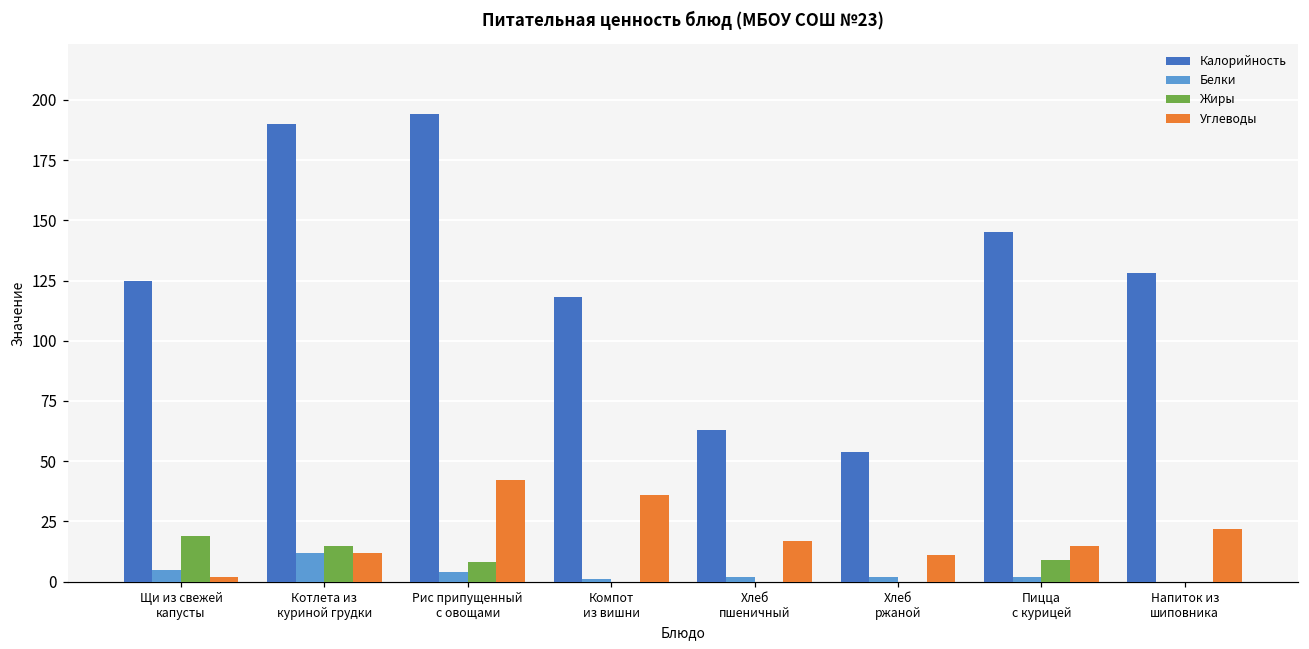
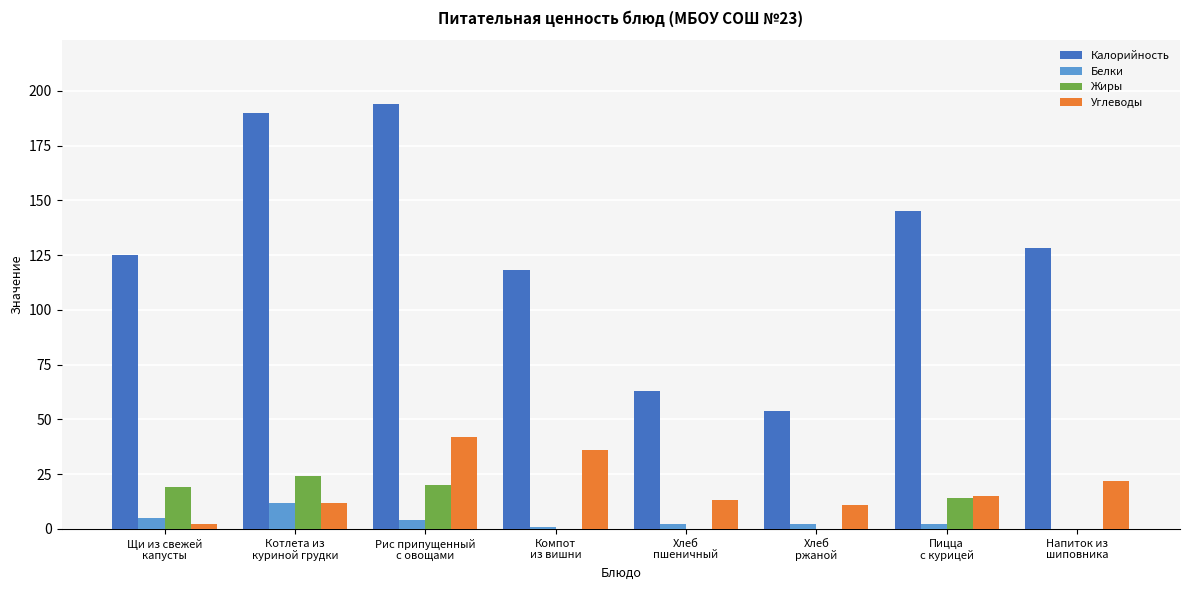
  {
    "Жиры": {
      "Щи из свежей капусты": 19,
-     "Котлета из куриной грудки": 15,
-     "Рис припущенный с овощами": 8,
+     "Котлета из куриной грудки": 24,
+     "Рис припущенный с овощами": 20,
      "Компот из вишни": 0,
      "Хлеб пшеничный": 0,
      "Хлеб ржаной": 0,
-     "Пицца с курицей": 9,
+     "Пицца с курицей": 14,
      "Напиток из шиповника": 0
    },
    "Углеводы": {
      "Щи из свежей капусты": 2,
      "Котлета из куриной грудки": 12,
      "Рис припущенный с овощами": 42,
      "Компот из вишни": 36,
-     "Хлеб пшеничный": 17,
+     "Хлеб пшеничный": 13,
      "Хлеб ржаной": 11,
      "Пицца с курицей": 15,
      "Напиток из шиповника": 22
    }
  }
